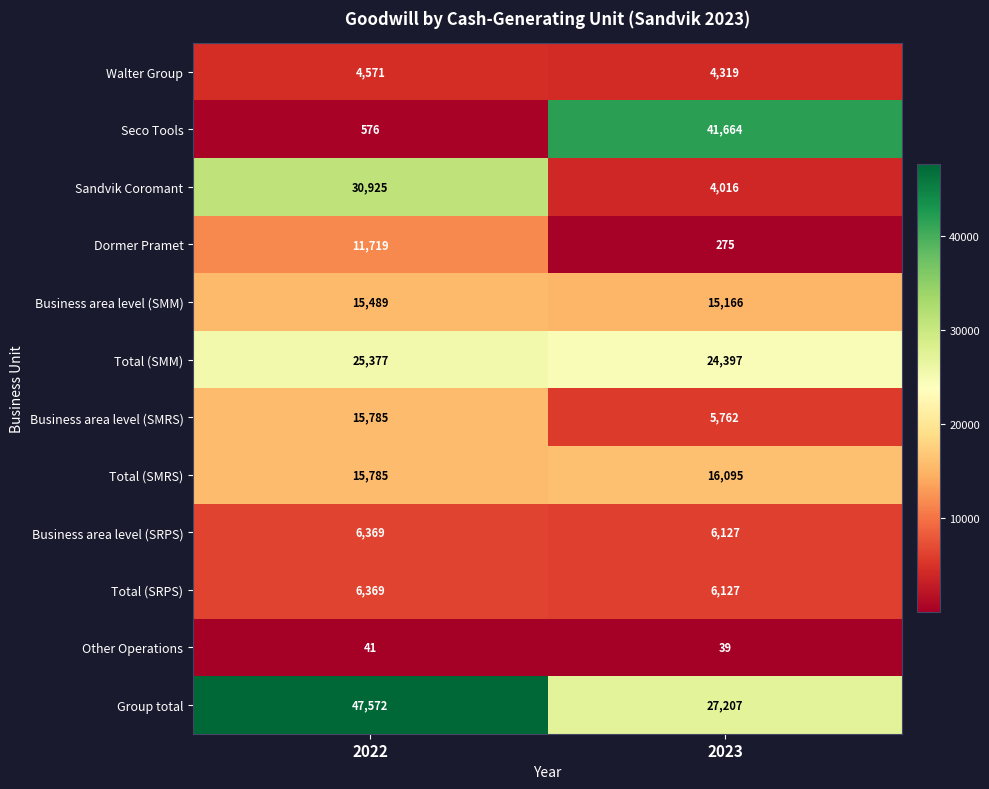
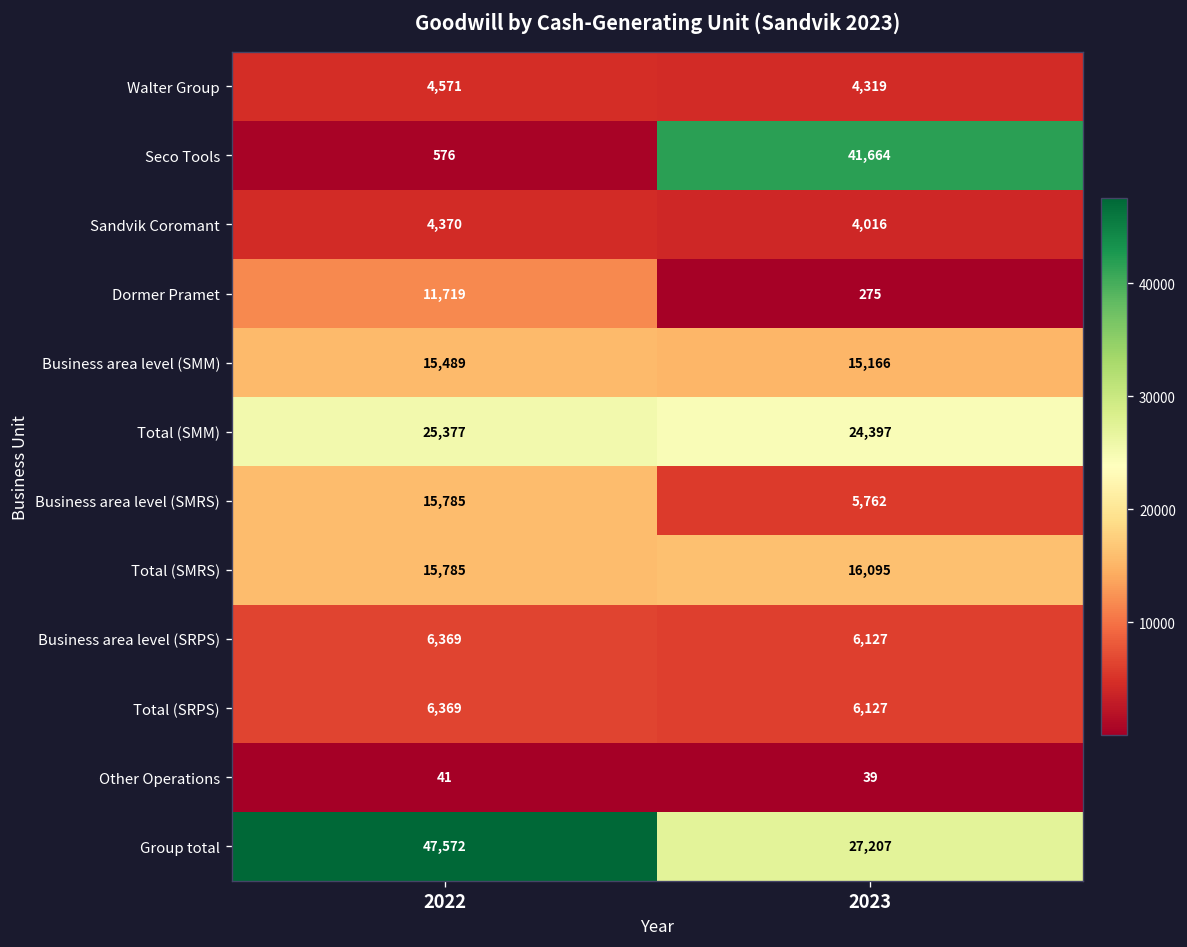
  {
    "Walter Group": {
      "2022": "4,571",
      "2023": "4,319"
    },
    "Seco Tools": {
      "2022": "576",
      "2023": "41,664"
    },
    "Sandvik Coromant": {
-     "2022": "30,925",
+     "2022": "4,370",
      "2023": "4,016"
    },
    "Dormer Pramet": {
      "2022": "11,719",
      "2023": "275"
    },
    "Business area level (SMM)": {
      "2022": "15,489",
      "2023": "15,166"
    },
    "Total (SMM)": {
      "2022": "25,377",
      "2023": "24,397"
    },
    "Business area level (SMRS)": {
      "2022": "15,785",
      "2023": "5,762"
    },
    "Total (SMRS)": {
      "2022": "15,785",
      "2023": "16,095"
    },
    "Business area level (SRPS)": {
      "2022": "6,369",
      "2023": "6,127"
    },
    "Total (SRPS)": {
      "2022": "6,369",
      "2023": "6,127"
    },
    "Other Operations": {
      "2022": "41",
      "2023": "39"
    },
    "Group total": {
      "2022": "47,572",
      "2023": "27,207"
    }
  }
